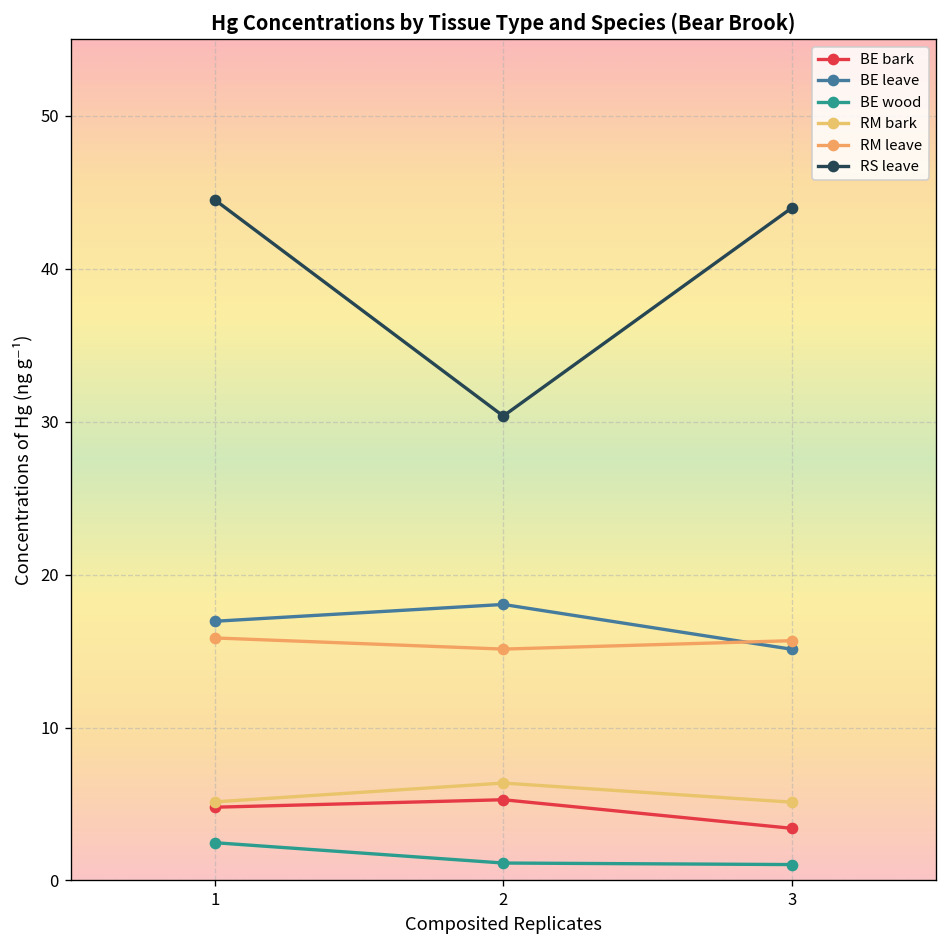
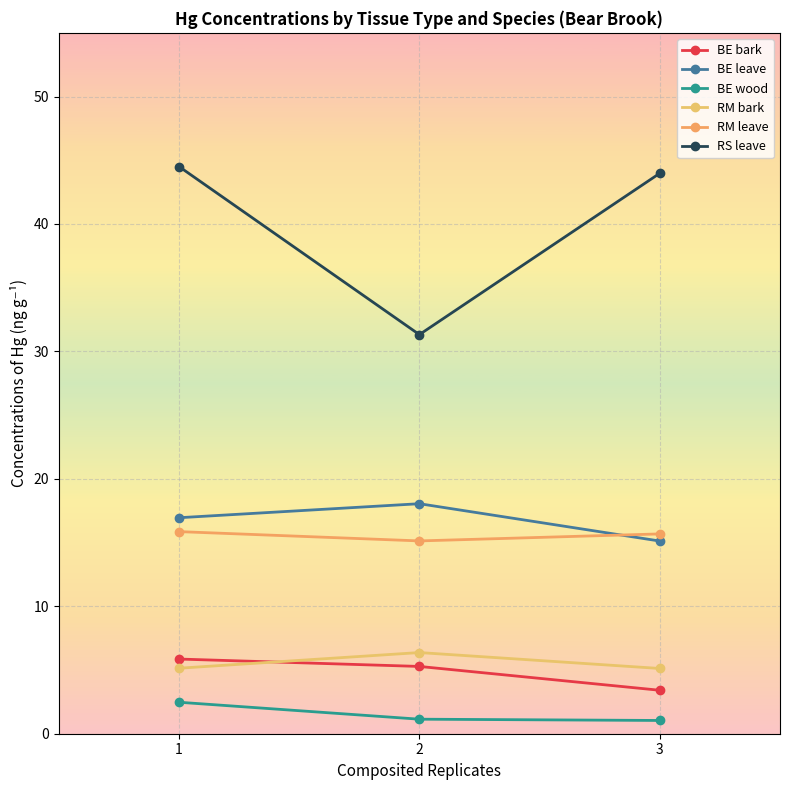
  {
    "BE bark": {
-     "1": 4.8,
+     "1": 5.9,
      "2": 5.3,
      "3": 3.4
    },
    "RS leave": {
      "1": 44.5,
-     "2": 30.4,
+     "2": 31.3,
      "3": 44.0
    }
  }
